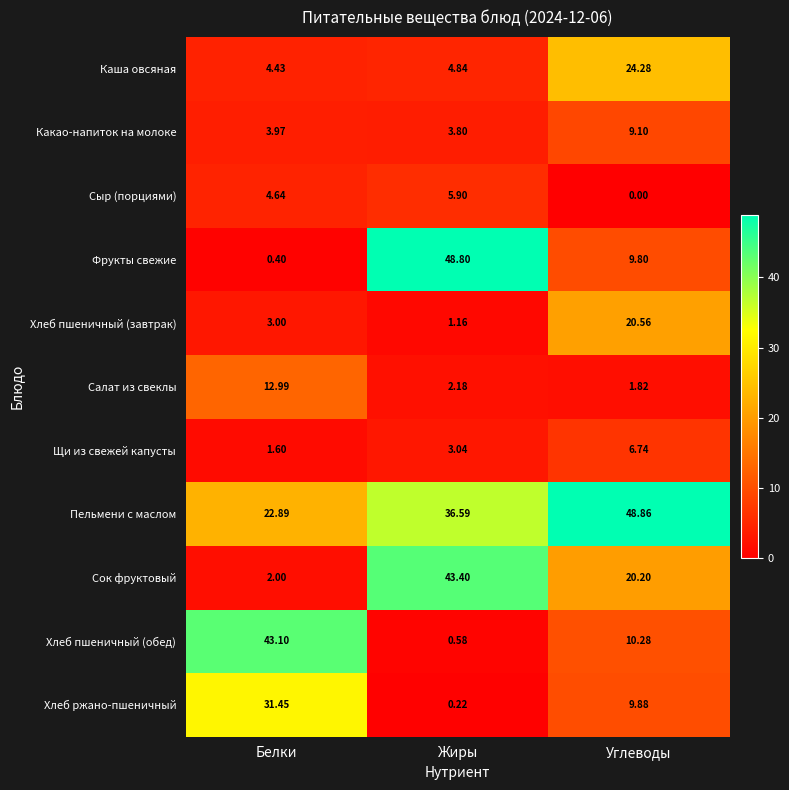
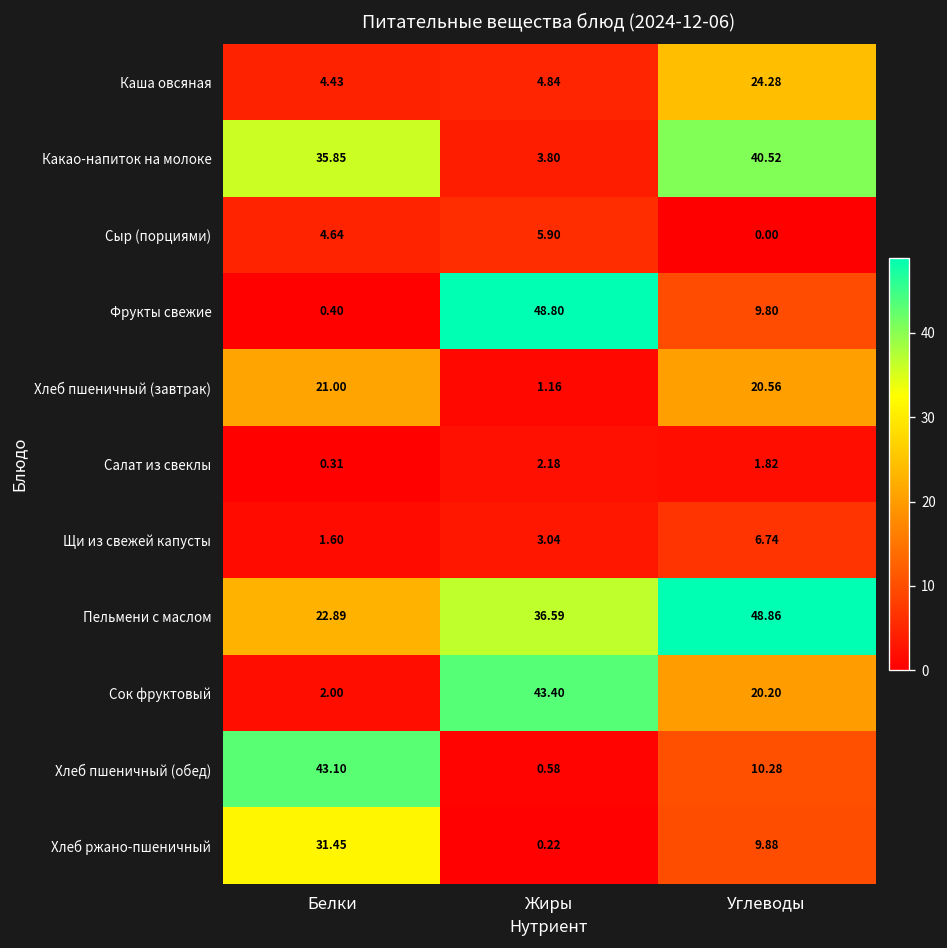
  {
    "Каша овсяная": {
      "Белки": 4.43,
      "Жиры": 4.84,
      "Углеводы": 24.28
    },
    "Какао-напиток на молоке": {
-     "Белки": 3.97,
+     "Белки": 35.85,
      "Жиры": 3.80,
-     "Углеводы": 9.10
+     "Углеводы": 40.52
    },
    "Сыр (порциями)": {
      "Белки": 4.64,
      "Жиры": 5.90,
      "Углеводы": 0.00
    },
    "Фрукты свежие": {
      "Белки": 0.40,
      "Жиры": 48.80,
      "Углеводы": 9.80
    },
    "Хлеб пшеничный (завтрак)": {
-     "Белки": 3.00,
+     "Белки": 21.00,
      "Жиры": 1.16,
      "Углеводы": 20.56
    },
    "Салат из свеклы": {
-     "Белки": 12.99,
+     "Белки": 0.31,
      "Жиры": 2.18,
      "Углеводы": 1.82
    },
    "Щи из свежей капусты": {
      "Белки": 1.60,
      "Жиры": 3.04,
      "Углеводы": 6.74
    },
    "Пельмени с маслом": {
      "Белки": 22.89,
      "Жиры": 36.59,
      "Углеводы": 48.86
    },
    "Сок фруктовый": {
      "Белки": 2.00,
      "Жиры": 43.40,
      "Углеводы": 20.20
    },
    "Хлеб пшеничный (обед)": {
      "Белки": 43.10,
      "Жиры": 0.58,
      "Углеводы": 10.28
    },
    "Хлеб ржано-пшеничный": {
      "Белки": 31.45,
      "Жиры": 0.22,
      "Углеводы": 9.88
    }
  }
